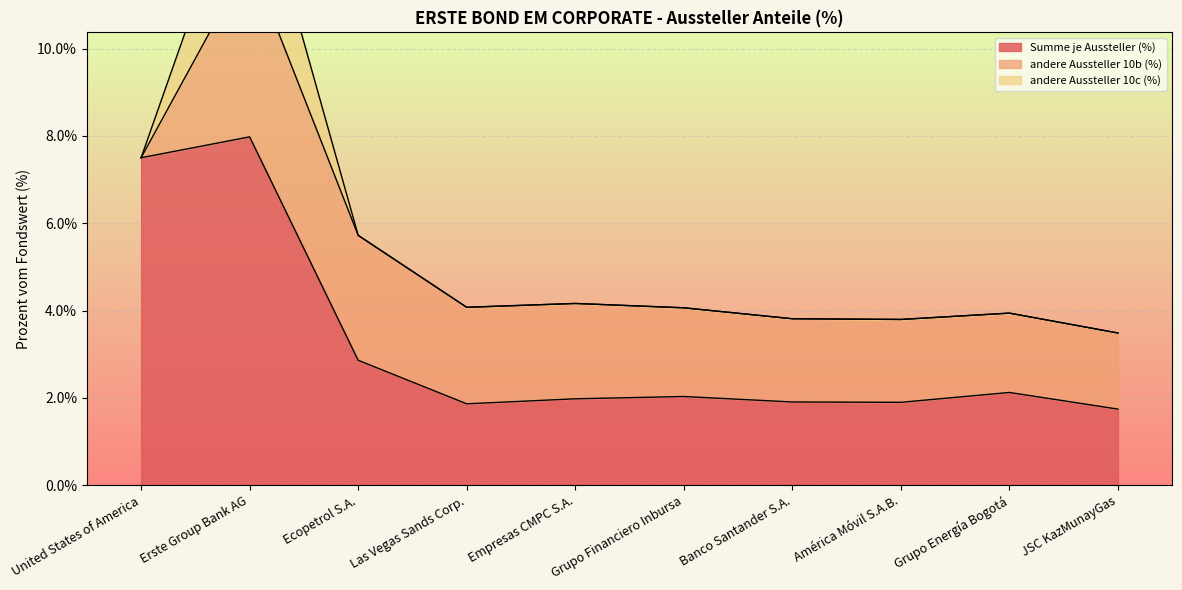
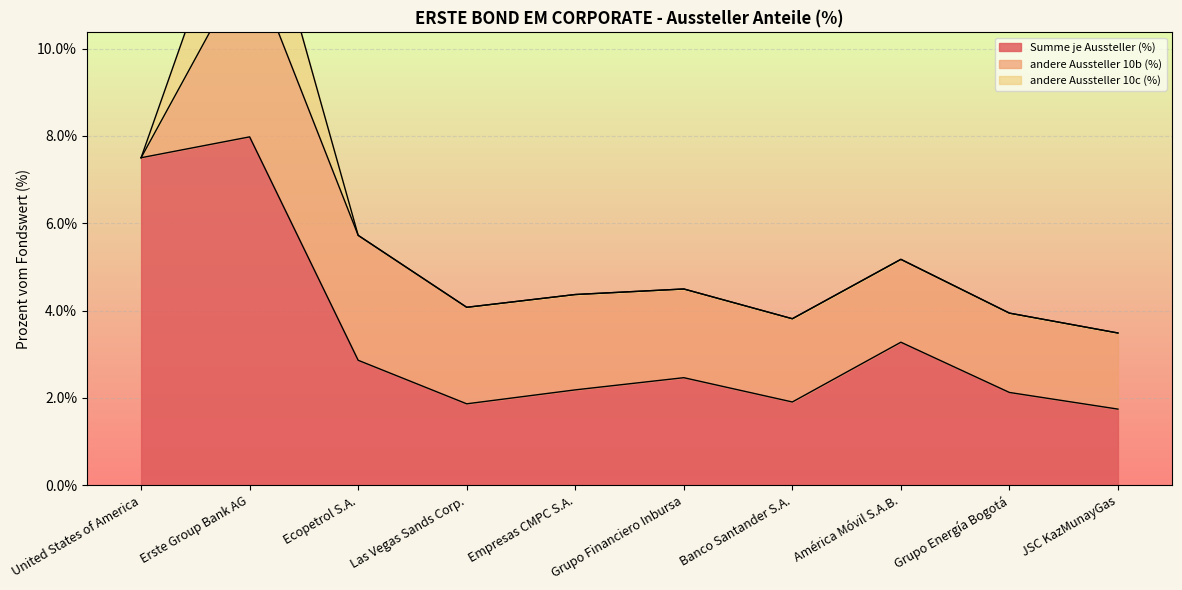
  {
    "Summe je Aussteller (%)": {
      "Erste Group Bank AG": "8.0%",
      "Ecopetrol S.A.": "2.9%",
      "Las Vegas Sands Corp.": "1.9%",
-     "Empresas CMPC S.A.": "2.0%",
-     "Grupo Financiero Inbursa": "2.0%",
+     "Empresas CMPC S.A.": "2.2%",
+     "Grupo Financiero Inbursa": "2.5%",
      "Banco Santander S.A.": "1.9%",
-     "América Móvil S.A.B.": "1.9%",
+     "América Móvil S.A.B.": "3.3%",
      "Grupo Energía Bogotá": "2.1%",
      "JSC KazMunayGas": "1.7%"
    }
  }
